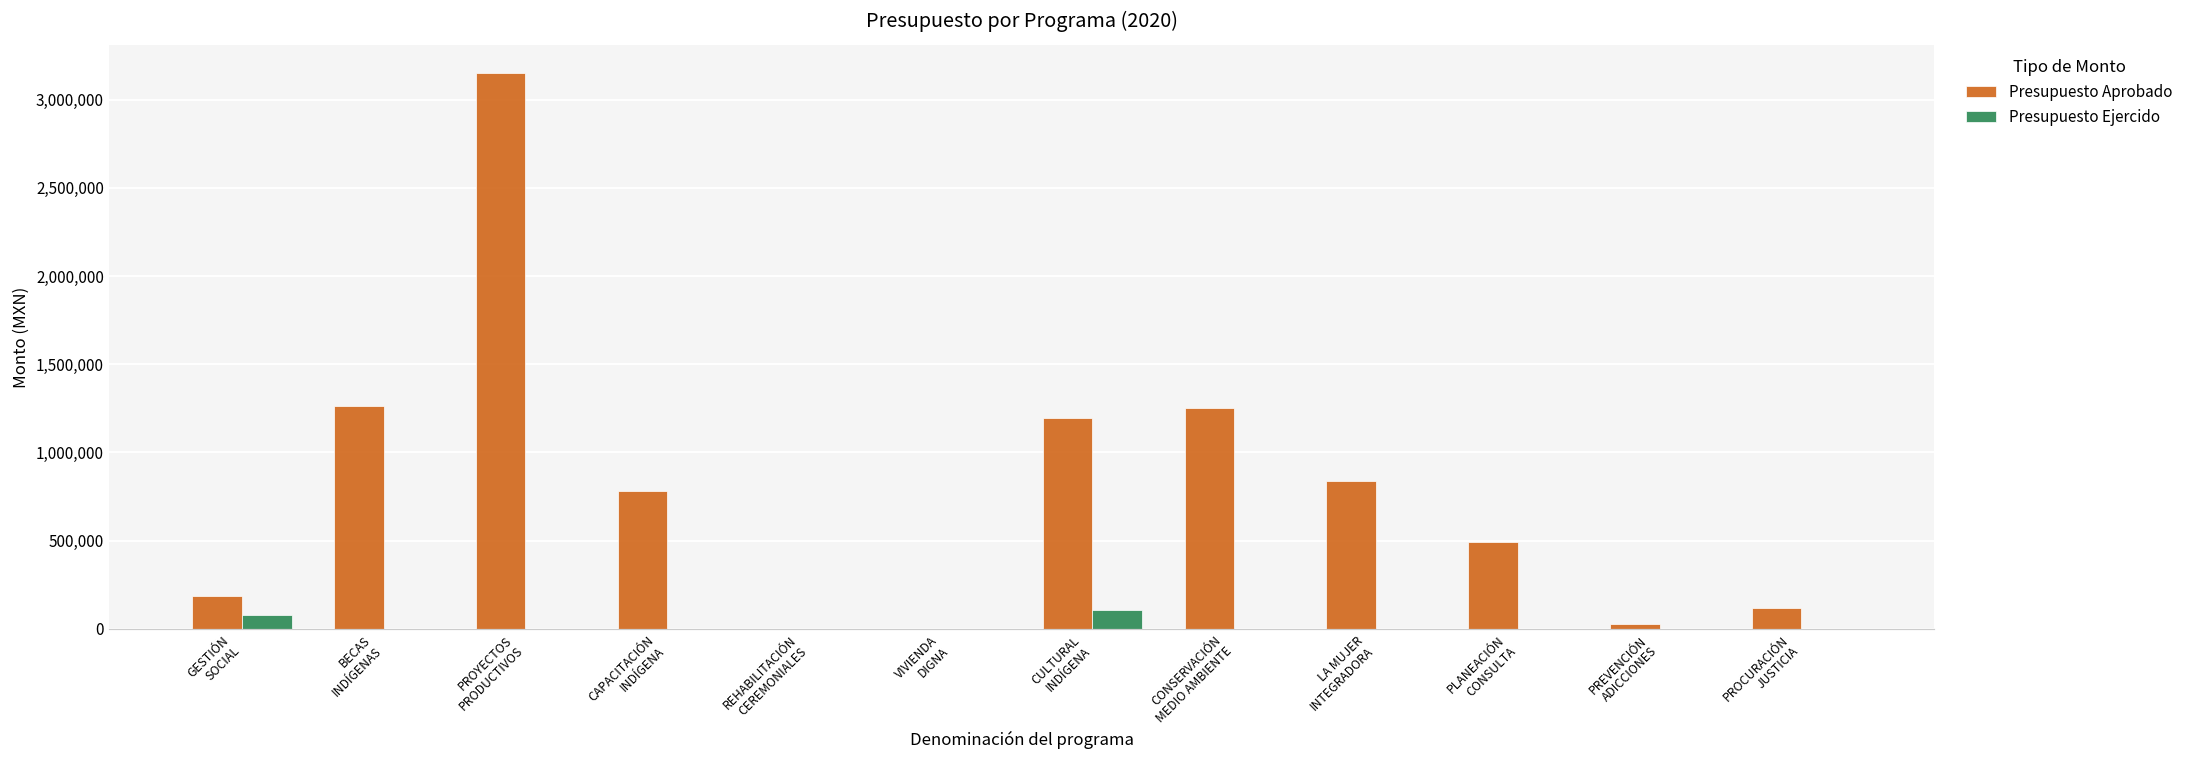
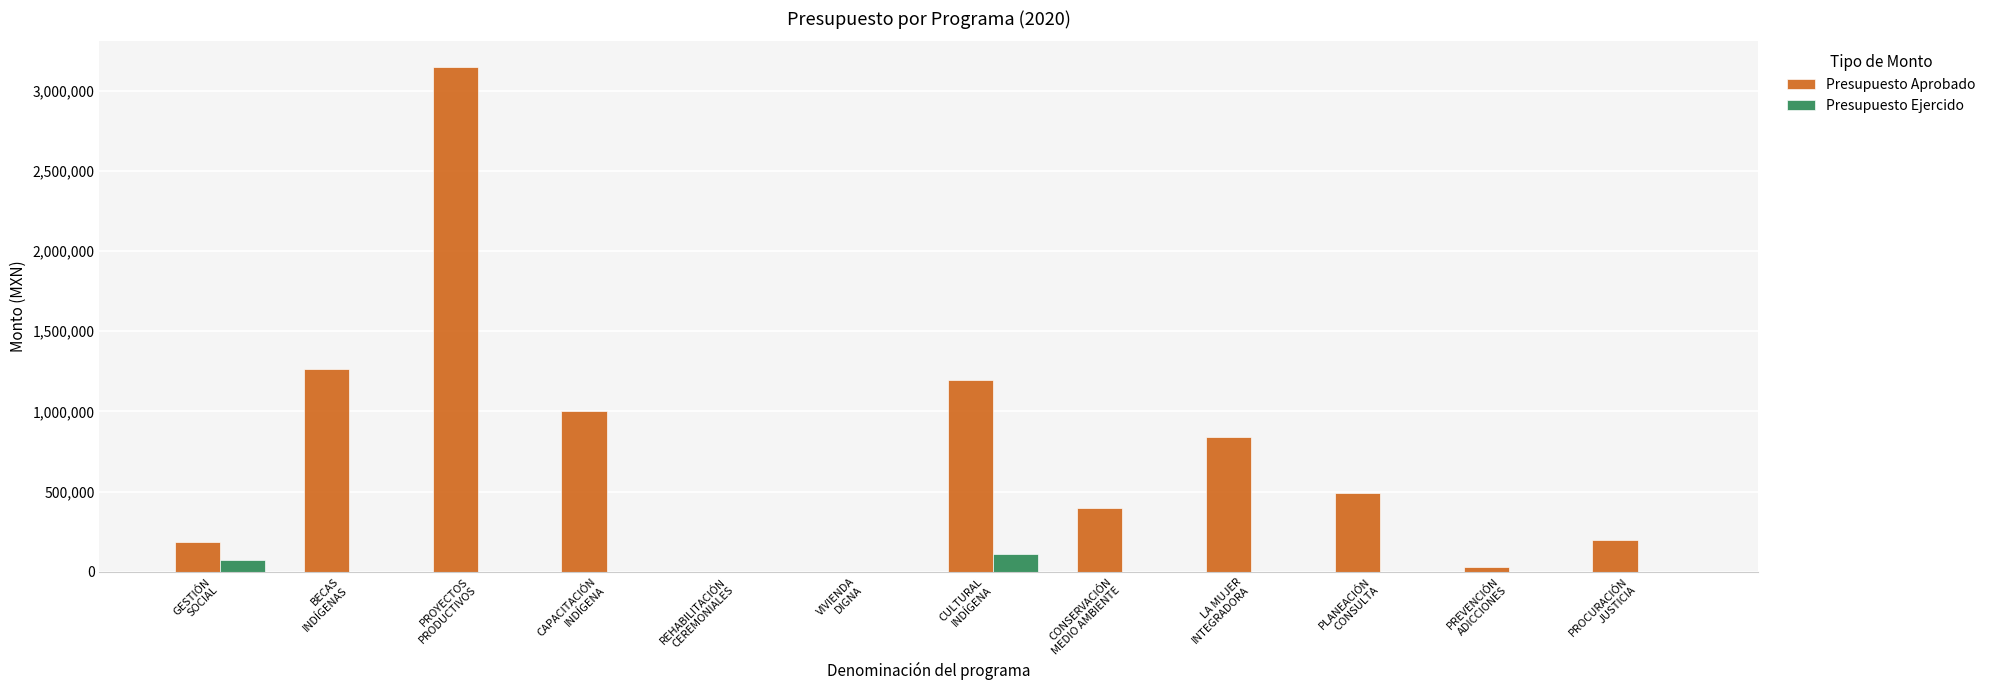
  {
    "Presupuesto Aprobado": {
      "GESTIÓN SOCIAL": "180,000",
      "BECAS INDÍGENAS": "1,260,000",
      "PROYECTOS PRODUCTIVOS": "3,150,000",
-     "CAPACITACIÓN INDÍGENA": "780,000",
+     "CAPACITACIÓN INDÍGENA": "1,000,000",
      "REHABILITACIÓN CEREMONIALES": "0",
      "VIVIENDA DIGNA": "0",
      "CULTURAL INDÍGENA": "1,200,000",
-     "CONSERVACIÓN MEDIO AMBIENTE": "1,250,000",
+     "CONSERVACIÓN MEDIO AMBIENTE": "400,000",
      "LA MUJER INTEGRADORA": "840,000",
      "PLANEACIÓN CONSULTA": "490,000",
      "PREVENCIÓN ADICCIONES": "30,000",
-     "PROCURACIÓN JUSTICIA": "120,000"
+     "PROCURACIÓN JUSTICIA": "200,000"
    },
    "Presupuesto Ejercido": {
      "GESTIÓN SOCIAL": "80,000",
      "BECAS INDÍGENAS": "0",
      "PROYECTOS PRODUCTIVOS": "0",
      "CAPACITACIÓN INDÍGENA": "0",
      "REHABILITACIÓN CEREMONIALES": "0",
      "VIVIENDA DIGNA": "0",
      "CULTURAL INDÍGENA": "110,000",
      "CONSERVACIÓN MEDIO AMBIENTE": "0",
      "LA MUJER INTEGRADORA": "0",
      "PLANEACIÓN CONSULTA": "0",
      "PREVENCIÓN ADICCIONES": "0",
      "PROCURACIÓN JUSTICIA": "0"
    }
  }
